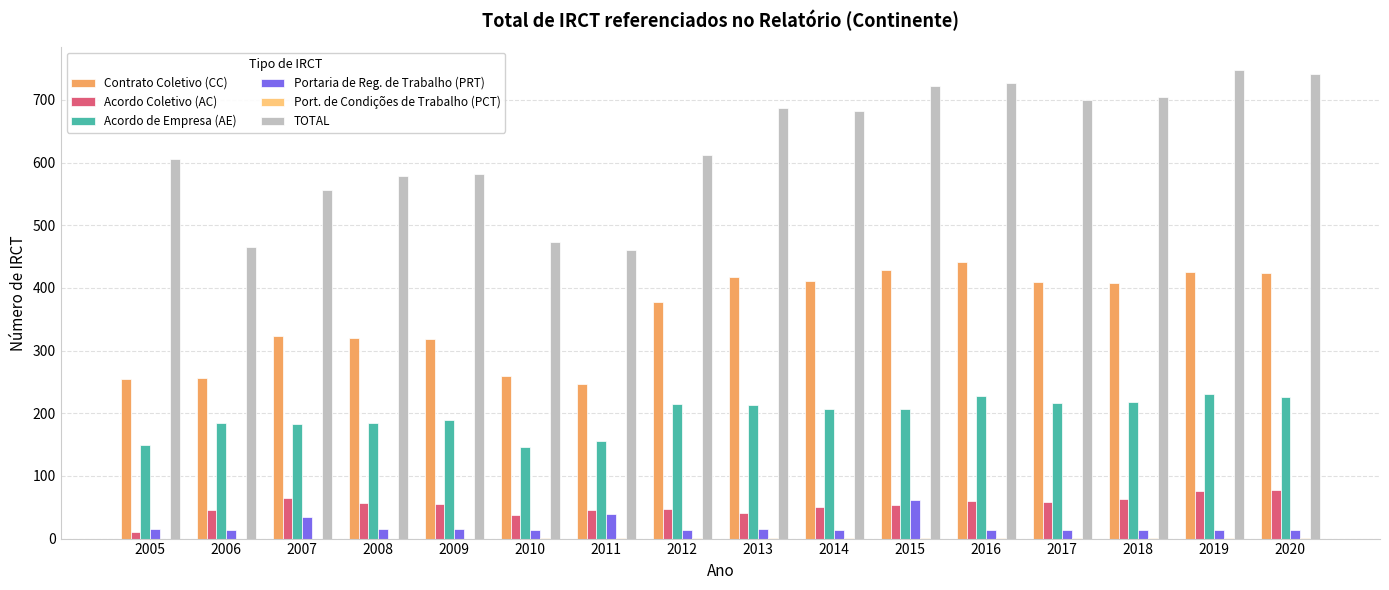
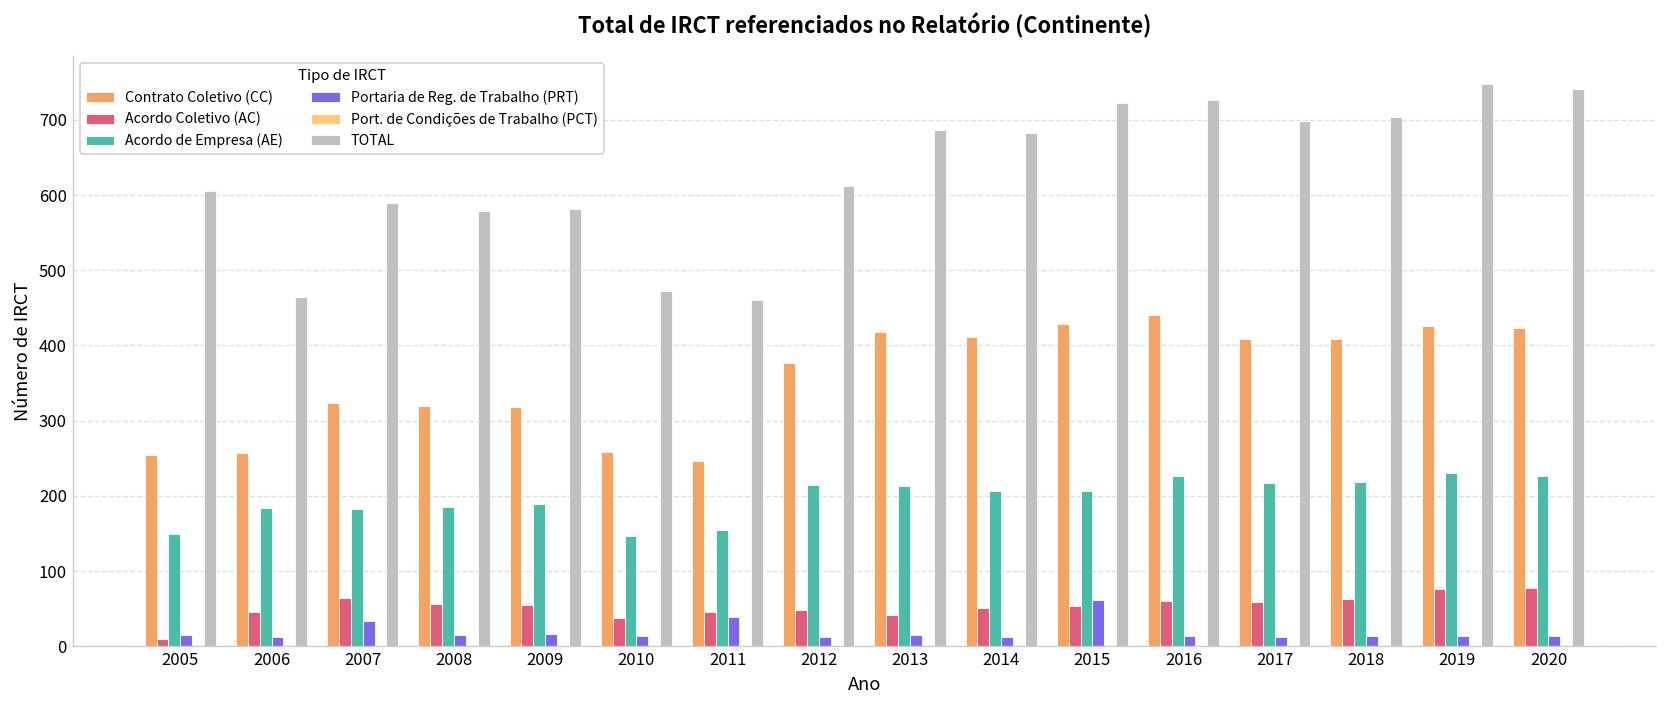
  {
    "Acordo Coletivo (AC)": {
      "2005": 10,
      "2006": 50,
      "2007": 60,
      "2008": 60,
      "2009": 60,
      "2010": 40,
      "2011": 50,
      "2012": 50,
      "2013": 40,
      "2014": 50,
      "2015": 50,
      "2016": 60,
      "2017": 60,
      "2018": 60,
      "2019": 80,
      "2020": 80
    },
    "Acordo de Empresa (AE)": {
      "2005": 150,
      "2006": 180,
      "2007": 180,
      "2008": 190,
      "2009": 190,
      "2010": 150,
      "2011": 160,
      "2012": 220,
      "2013": 210,
      "2014": 210,
      "2015": 210,
      "2016": 230,
      "2017": 220,
      "2018": 220,
      "2019": 230,
      "2020": 230
    },
    "Portaria de Reg. de Trabalho (PRT)": {
      "2005": 20,
      "2006": 10,
      "2007": 30,
      "2008": 20,
      "2009": 20,
      "2010": 10,
      "2011": 40,
      "2012": 10,
      "2013": 20,
      "2014": 10,
      "2015": 60,
      "2016": 10,
      "2017": 10,
      "2018": 10,
      "2019": 10,
      "2020": 10
    },
    "TOTAL": {
      "2005": 610,
      "2006": 470,
-     "2007": 560,
+     "2007": 590,
      "2008": 580,
      "2009": 580,
      "2010": 470,
      "2011": 460,
      "2012": 610,
      "2013": 690,
      "2014": 680,
      "2015": 720,
      "2016": 730,
      "2017": 700,
      "2018": 700,
      "2019": 750,
      "2020": 740
    }
  }
